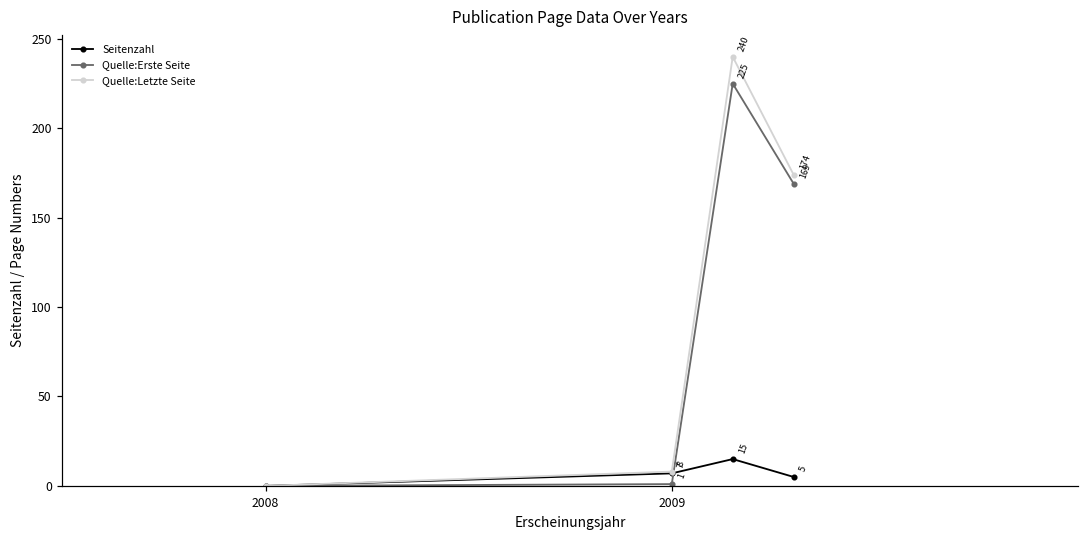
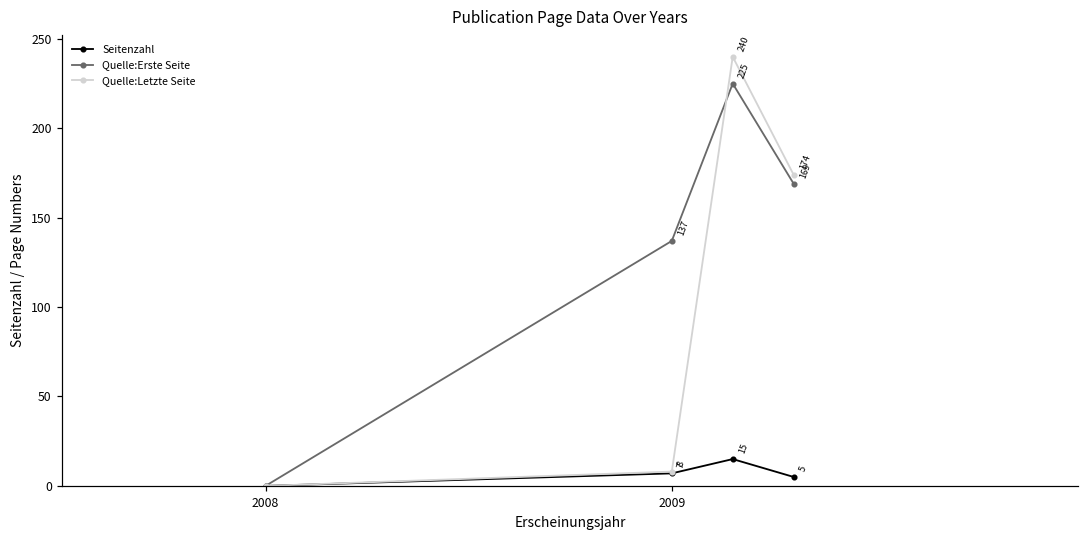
  {
    "Quelle:Erste Seite": {
-     "2009": 1
+     "2009": 137
    }
  }
